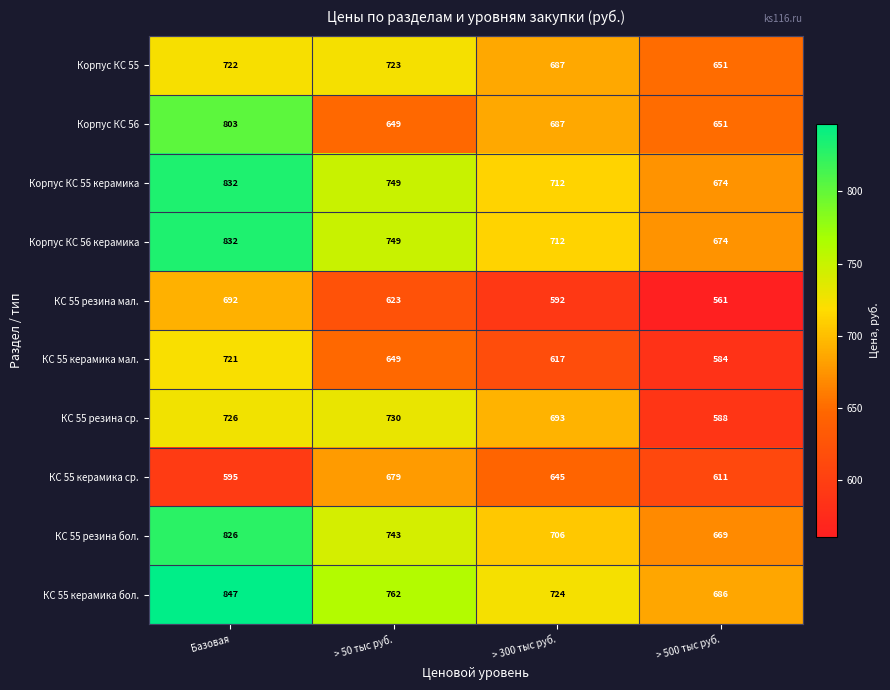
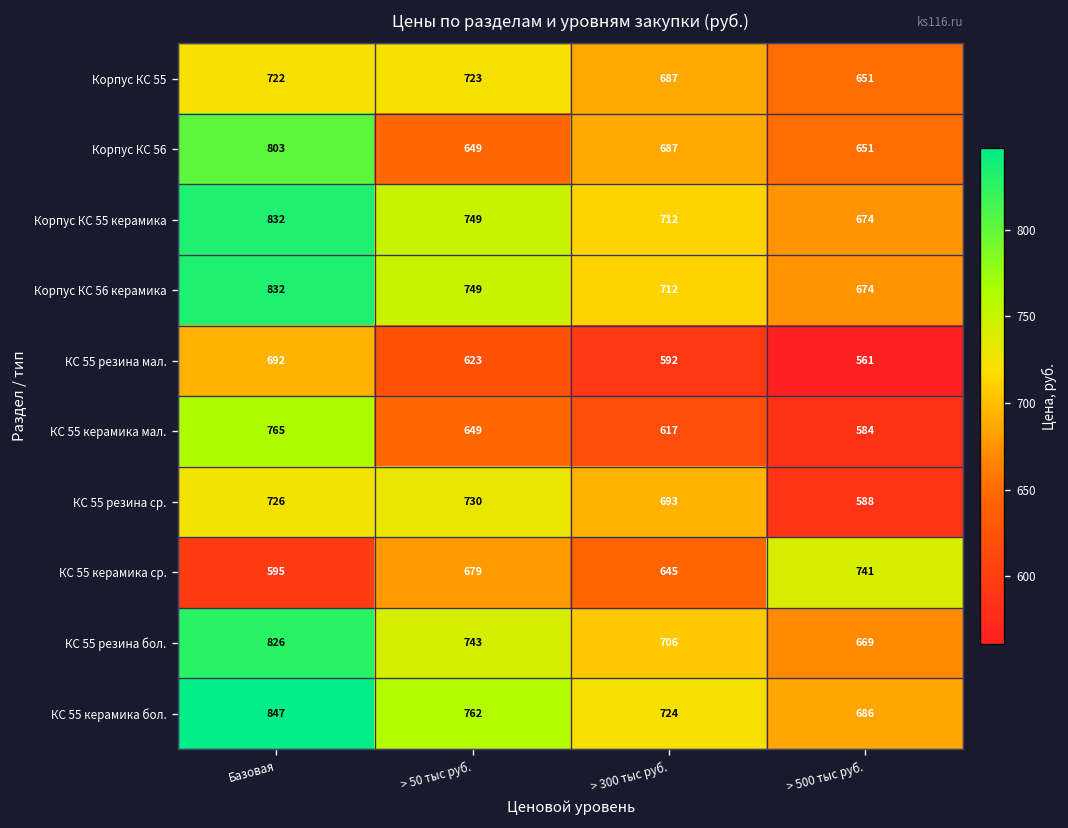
  {
    "Корпус КС 55": {
      "Базовая": 722,
      "> 50 тыс руб.": 723,
      "> 300 тыс руб.": 687,
      "> 500 тыс руб.": 651
    },
    "Корпус КС 56": {
      "Базовая": 803,
      "> 50 тыс руб.": 649,
      "> 300 тыс руб.": 687,
      "> 500 тыс руб.": 651
    },
    "Корпус КС 55 керамика": {
      "Базовая": 832,
      "> 50 тыс руб.": 749,
      "> 300 тыс руб.": 712,
      "> 500 тыс руб.": 674
    },
    "Корпус КС 56 керамика": {
      "Базовая": 832,
      "> 50 тыс руб.": 749,
      "> 300 тыс руб.": 712,
      "> 500 тыс руб.": 674
    },
    "КС 55 резина мал.": {
      "Базовая": 692,
      "> 50 тыс руб.": 623,
      "> 300 тыс руб.": 592,
      "> 500 тыс руб.": 561
    },
    "КС 55 керамика мал.": {
-     "Базовая": 721,
+     "Базовая": 765,
      "> 50 тыс руб.": 649,
      "> 300 тыс руб.": 617,
      "> 500 тыс руб.": 584
    },
    "КС 55 резина ср.": {
      "Базовая": 726,
      "> 50 тыс руб.": 730,
      "> 300 тыс руб.": 693,
      "> 500 тыс руб.": 588
    },
    "КС 55 керамика ср.": {
      "Базовая": 595,
      "> 50 тыс руб.": 679,
      "> 300 тыс руб.": 645,
-     "> 500 тыс руб.": 611
+     "> 500 тыс руб.": 741
    },
    "КС 55 резина бол.": {
      "Базовая": 826,
      "> 50 тыс руб.": 743,
      "> 300 тыс руб.": 706,
      "> 500 тыс руб.": 669
    },
    "КС 55 керамика бол.": {
      "Базовая": 847,
      "> 50 тыс руб.": 762,
      "> 300 тыс руб.": 724,
      "> 500 тыс руб.": 686
    }
  }
